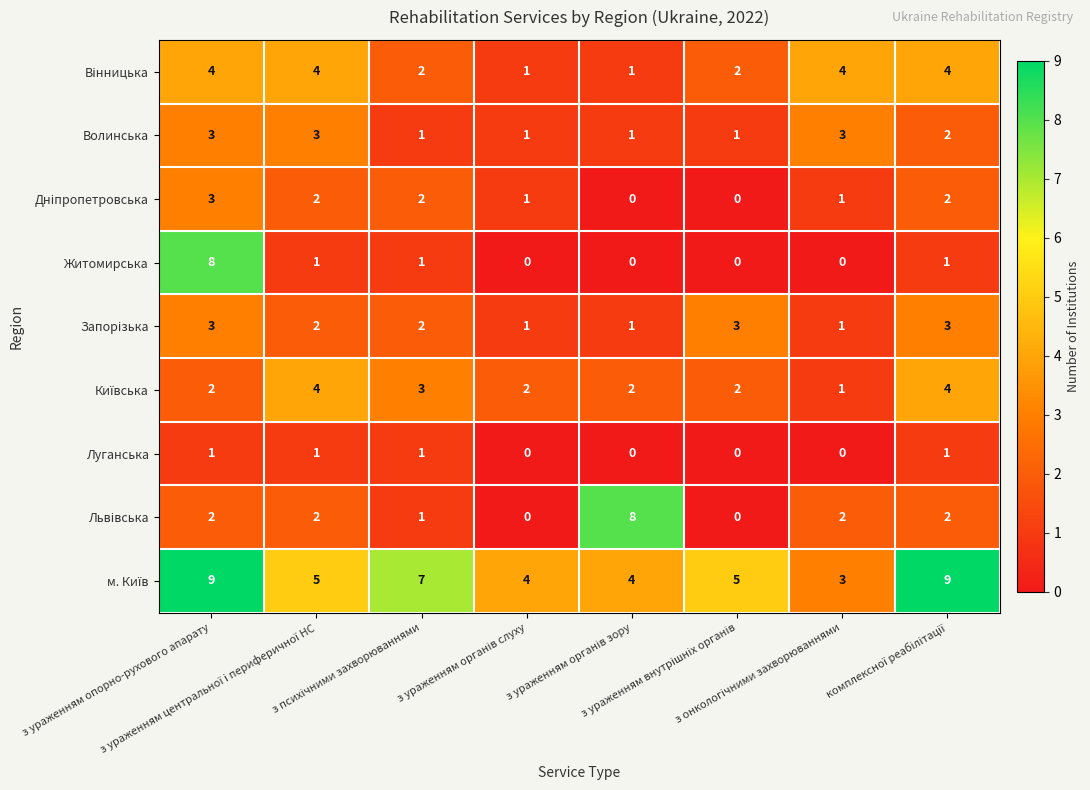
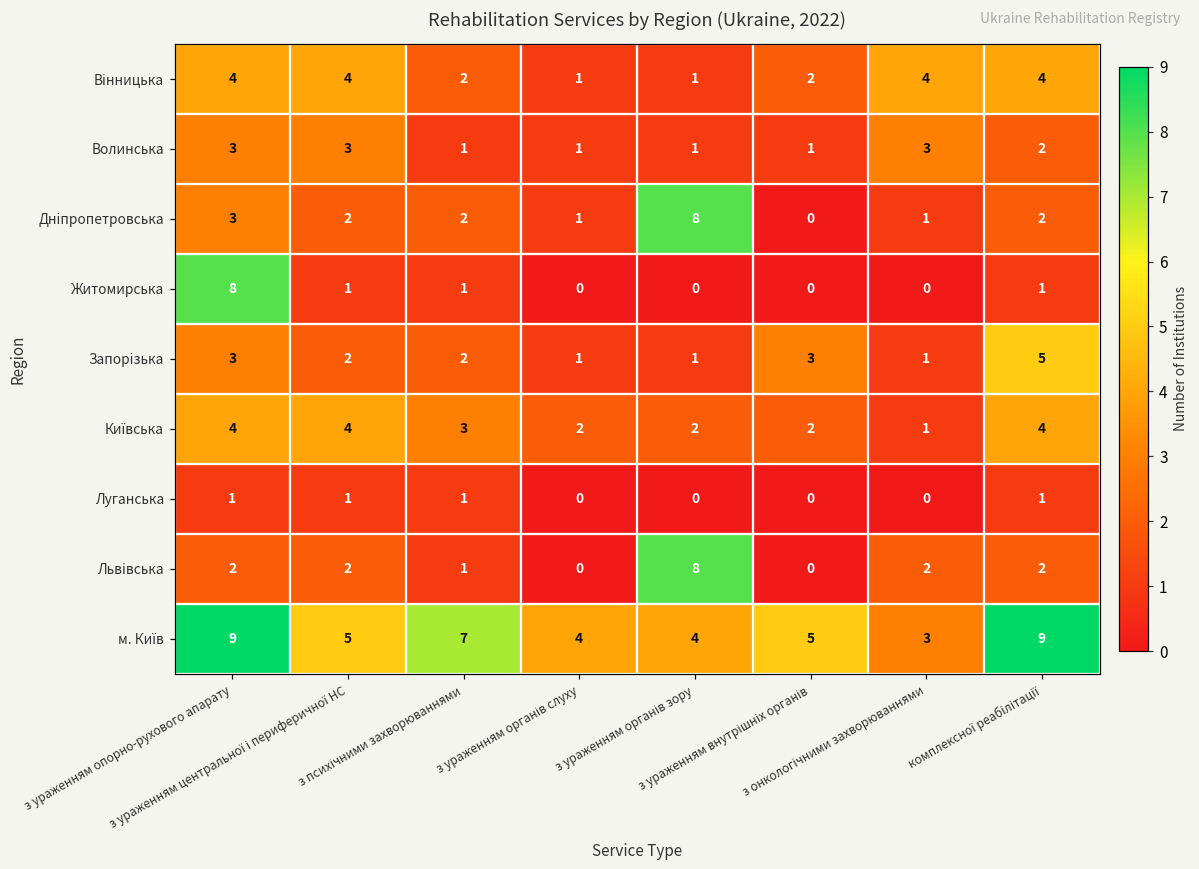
  {
    "Вінницька": {
      "з ураженням опорно-рухового апарату": 4,
      "з ураженням центральної і периферичної НС": 4,
      "з психічними захворюваннями": 2,
      "з ураженням органів слуху": 1,
      "з ураженням органів зору": 1,
      "з ураженням внутрішніх органів": 2,
      "з онкологічними захворюваннями": 4,
      "комплексної реабілітації": 4
    },
    "Волинська": {
      "з ураженням опорно-рухового апарату": 3,
      "з ураженням центральної і периферичної НС": 3,
      "з психічними захворюваннями": 1,
      "з ураженням органів слуху": 1,
      "з ураженням органів зору": 1,
      "з ураженням внутрішніх органів": 1,
      "з онкологічними захворюваннями": 3,
      "комплексної реабілітації": 2
    },
    "Дніпропетровська": {
      "з ураженням опорно-рухового апарату": 3,
      "з ураженням центральної і периферичної НС": 2,
      "з психічними захворюваннями": 2,
      "з ураженням органів слуху": 1,
-     "з ураженням органів зору": 0,
+     "з ураженням органів зору": 8,
      "з ураженням внутрішніх органів": 0,
      "з онкологічними захворюваннями": 1,
      "комплексної реабілітації": 2
    },
    "Житомирська": {
      "з ураженням опорно-рухового апарату": 8,
      "з ураженням центральної і периферичної НС": 1,
      "з психічними захворюваннями": 1,
      "з ураженням органів слуху": 0,
      "з ураженням органів зору": 0,
      "з ураженням внутрішніх органів": 0,
      "з онкологічними захворюваннями": 0,
      "комплексної реабілітації": 1
    },
    "Запорізька": {
      "з ураженням опорно-рухового апарату": 3,
      "з ураженням центральної і периферичної НС": 2,
      "з психічними захворюваннями": 2,
      "з ураженням органів слуху": 1,
      "з ураженням органів зору": 1,
      "з ураженням внутрішніх органів": 3,
      "з онкологічними захворюваннями": 1,
-     "комплексної реабілітації": 3
+     "комплексної реабілітації": 5
    },
    "Київська": {
-     "з ураженням опорно-рухового апарату": 2,
+     "з ураженням опорно-рухового апарату": 4,
      "з ураженням центральної і периферичної НС": 4,
      "з психічними захворюваннями": 3,
      "з ураженням органів слуху": 2,
      "з ураженням органів зору": 2,
      "з ураженням внутрішніх органів": 2,
      "з онкологічними захворюваннями": 1,
      "комплексної реабілітації": 4
    },
    "Луганська": {
      "з ураженням опорно-рухового апарату": 1,
      "з ураженням центральної і периферичної НС": 1,
      "з психічними захворюваннями": 1,
      "з ураженням органів слуху": 0,
      "з ураженням органів зору": 0,
      "з ураженням внутрішніх органів": 0,
      "з онкологічними захворюваннями": 0,
      "комплексної реабілітації": 1
    },
    "Львівська": {
      "з ураженням опорно-рухового апарату": 2,
      "з ураженням центральної і периферичної НС": 2,
      "з психічними захворюваннями": 1,
      "з ураженням органів слуху": 0,
      "з ураженням органів зору": 8,
      "з ураженням внутрішніх органів": 0,
      "з онкологічними захворюваннями": 2,
      "комплексної реабілітації": 2
    },
    "м. Київ": {
      "з ураженням опорно-рухового апарату": 9,
      "з ураженням центральної і периферичної НС": 5,
      "з психічними захворюваннями": 7,
      "з ураженням органів слуху": 4,
      "з ураженням органів зору": 4,
      "з ураженням внутрішніх органів": 5,
      "з онкологічними захворюваннями": 3,
      "комплексної реабілітації": 9
    }
  }
